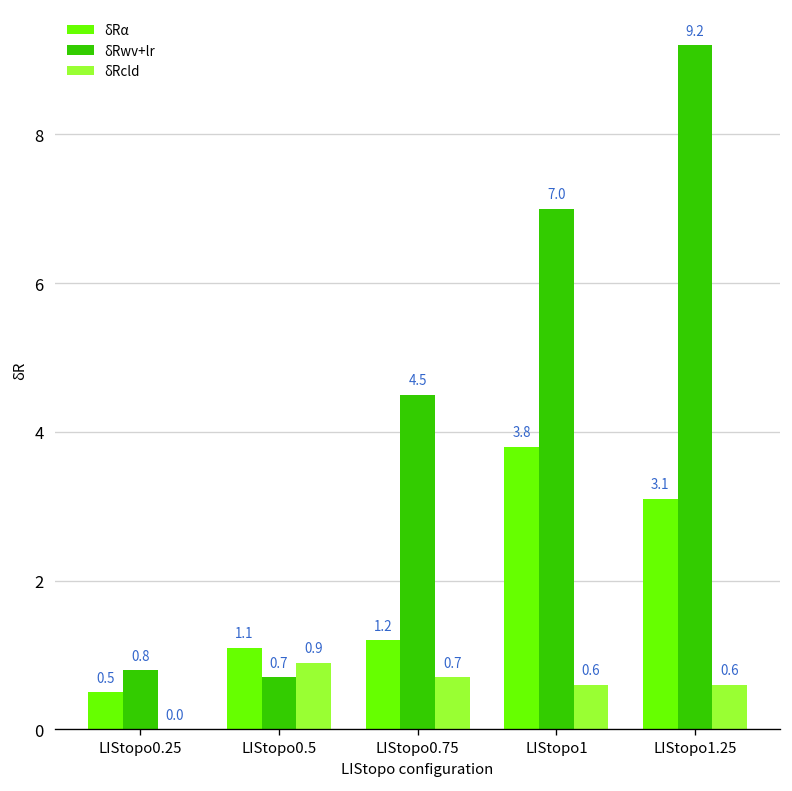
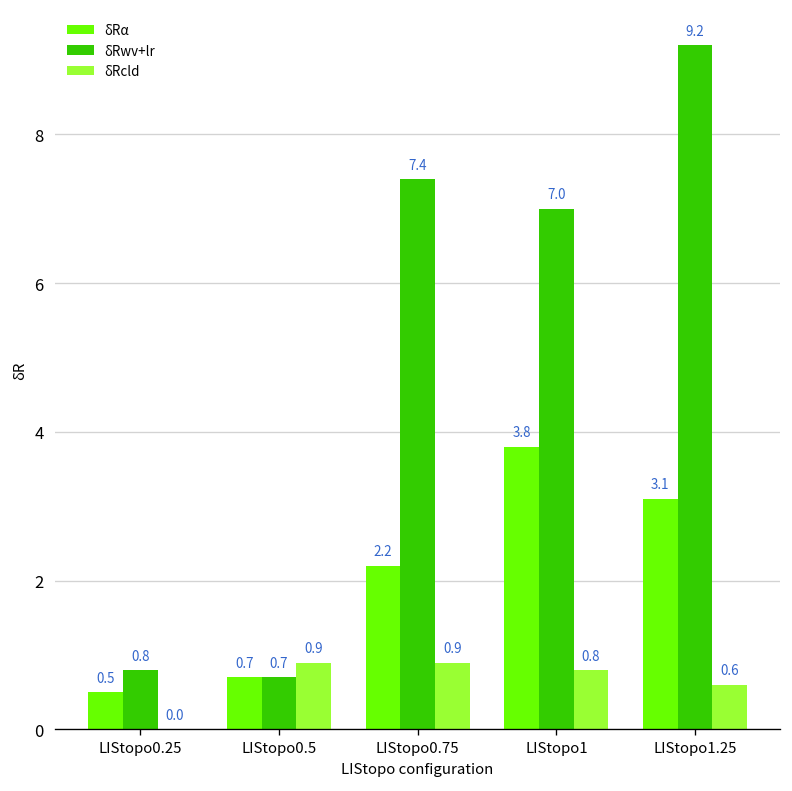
  {
    "δRα": {
      "LIStopo0.25": 0.5,
-     "LIStopo0.5": 1.1,
-     "LIStopo0.75": 1.2,
+     "LIStopo0.5": 0.7,
+     "LIStopo0.75": 2.2,
      "LIStopo1": 3.8,
      "LIStopo1.25": 3.1
    },
    "δRwv+lr": {
      "LIStopo0.25": 0.8,
      "LIStopo0.5": 0.7,
-     "LIStopo0.75": 4.5,
+     "LIStopo0.75": 7.4,
      "LIStopo1": 7.0,
      "LIStopo1.25": 9.2
    },
    "δRcld": {
      "LIStopo0.25": 0.0,
      "LIStopo0.5": 0.9,
-     "LIStopo0.75": 0.7,
-     "LIStopo1": 0.6,
+     "LIStopo0.75": 0.9,
+     "LIStopo1": 0.8,
      "LIStopo1.25": 0.6
    }
  }
